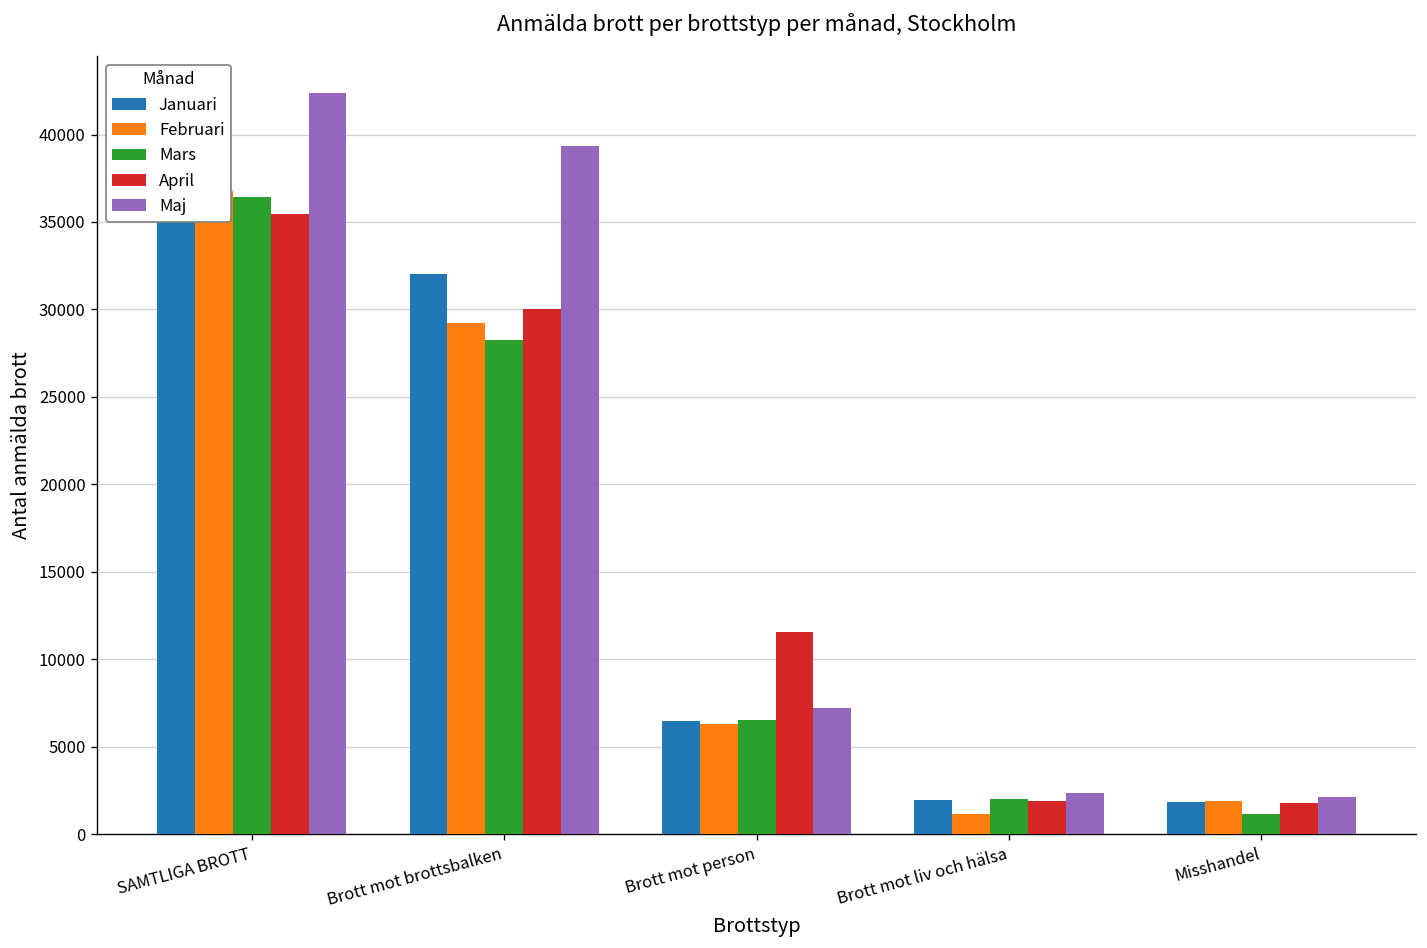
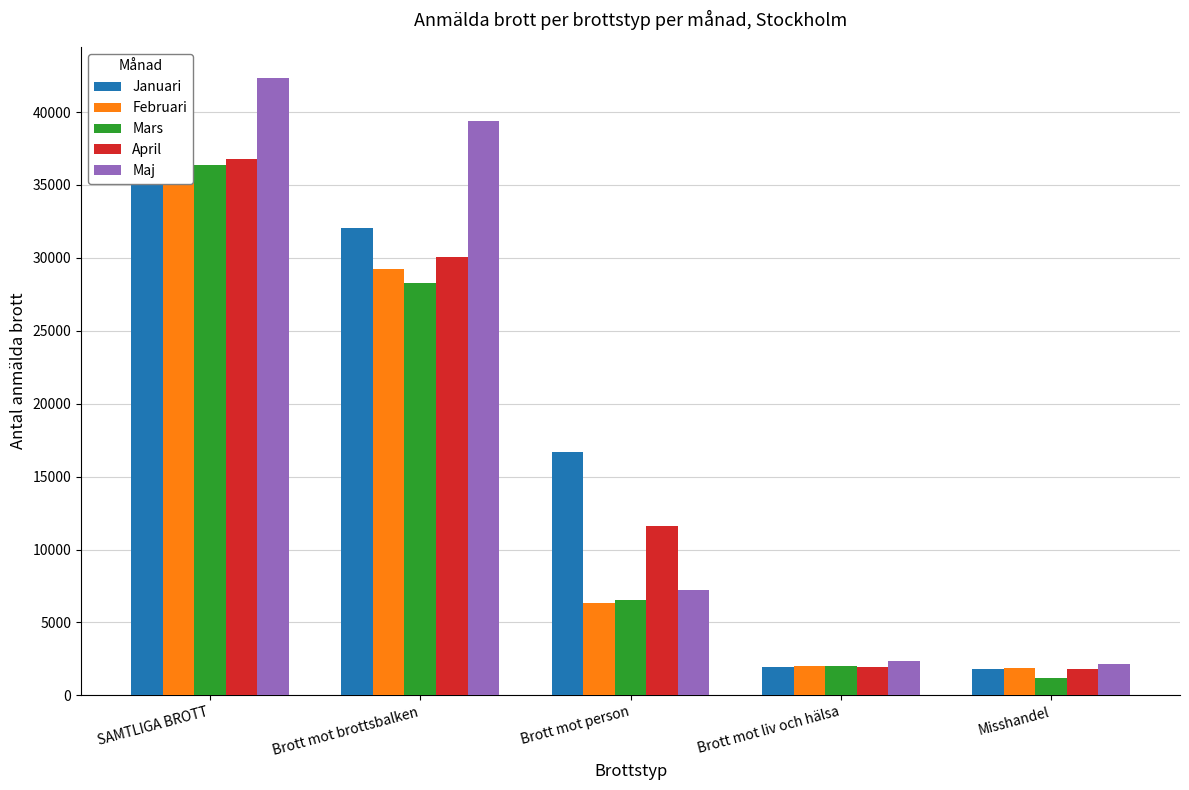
  {
    "Januari": {
      "Brott mot brottsbalken": 32100,
-     "Brott mot person": 6500,
+     "Brott mot person": 16700,
      "Brott mot liv och hälsa": 2000,
      "Misshandel": 1800
    },
    "Februari": {
      "Brott mot brottsbalken": 29200,
      "Brott mot person": 6300,
-     "Brott mot liv och hälsa": 1200,
+     "Brott mot liv och hälsa": 2000,
      "Misshandel": 1900
    },
    "Mars": {
      "SAMTLIGA BROTT": 36400,
      "Brott mot brottsbalken": 28300,
      "Brott mot person": 6600,
      "Brott mot liv och hälsa": 2000,
      "Misshandel": 1200
    },
    "April": {
-     "SAMTLIGA BROTT": 35400,
+     "SAMTLIGA BROTT": 36800,
      "Brott mot brottsbalken": 30100,
      "Brott mot person": 11600,
      "Brott mot liv och hälsa": 1900,
      "Misshandel": 1800
    },
    "Maj": {
      "SAMTLIGA BROTT": 42400,
      "Brott mot brottsbalken": 39400,
      "Brott mot person": 7200,
      "Brott mot liv och hälsa": 2300,
      "Misshandel": 2200
    }
  }
